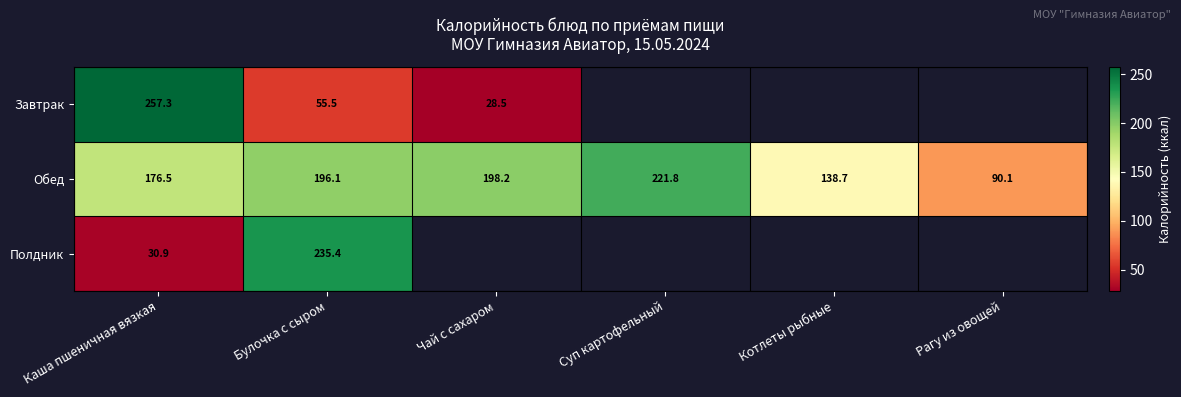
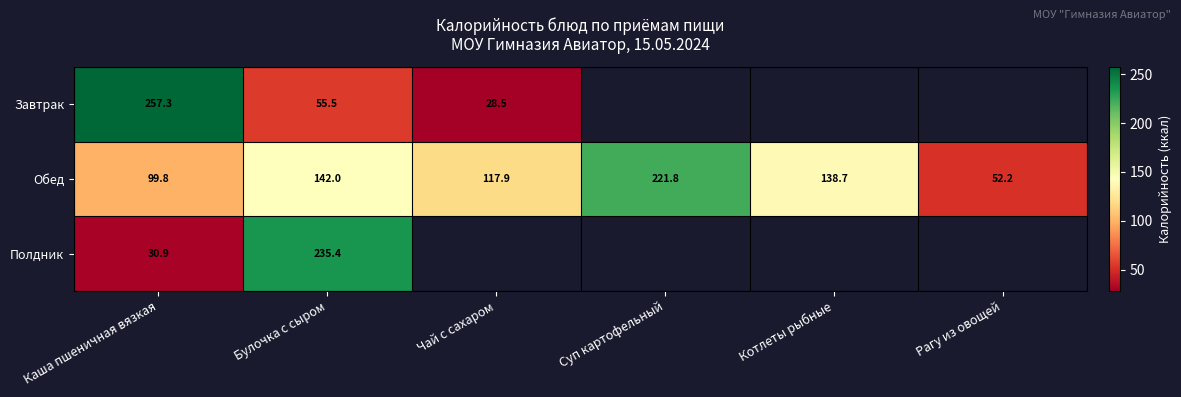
  {
    "Завтрак": {
      "Каша пшеничная вязкая": 257.3,
      "Булочка с сыром": 55.5,
      "Чай с сахаром": 28.5
    },
    "Обед": {
-     "Каша пшеничная вязкая": 176.5,
-     "Булочка с сыром": 196.1,
-     "Чай с сахаром": 198.2,
+     "Каша пшеничная вязкая": 99.8,
+     "Булочка с сыром": 142.0,
+     "Чай с сахаром": 117.9,
      "Суп картофельный": 221.8,
      "Котлеты рыбные": 138.7,
-     "Рагу из овощей": 90.1
+     "Рагу из овощей": 52.2
    },
    "Полдник": {
      "Каша пшеничная вязкая": 30.9,
      "Булочка с сыром": 235.4
    }
  }
